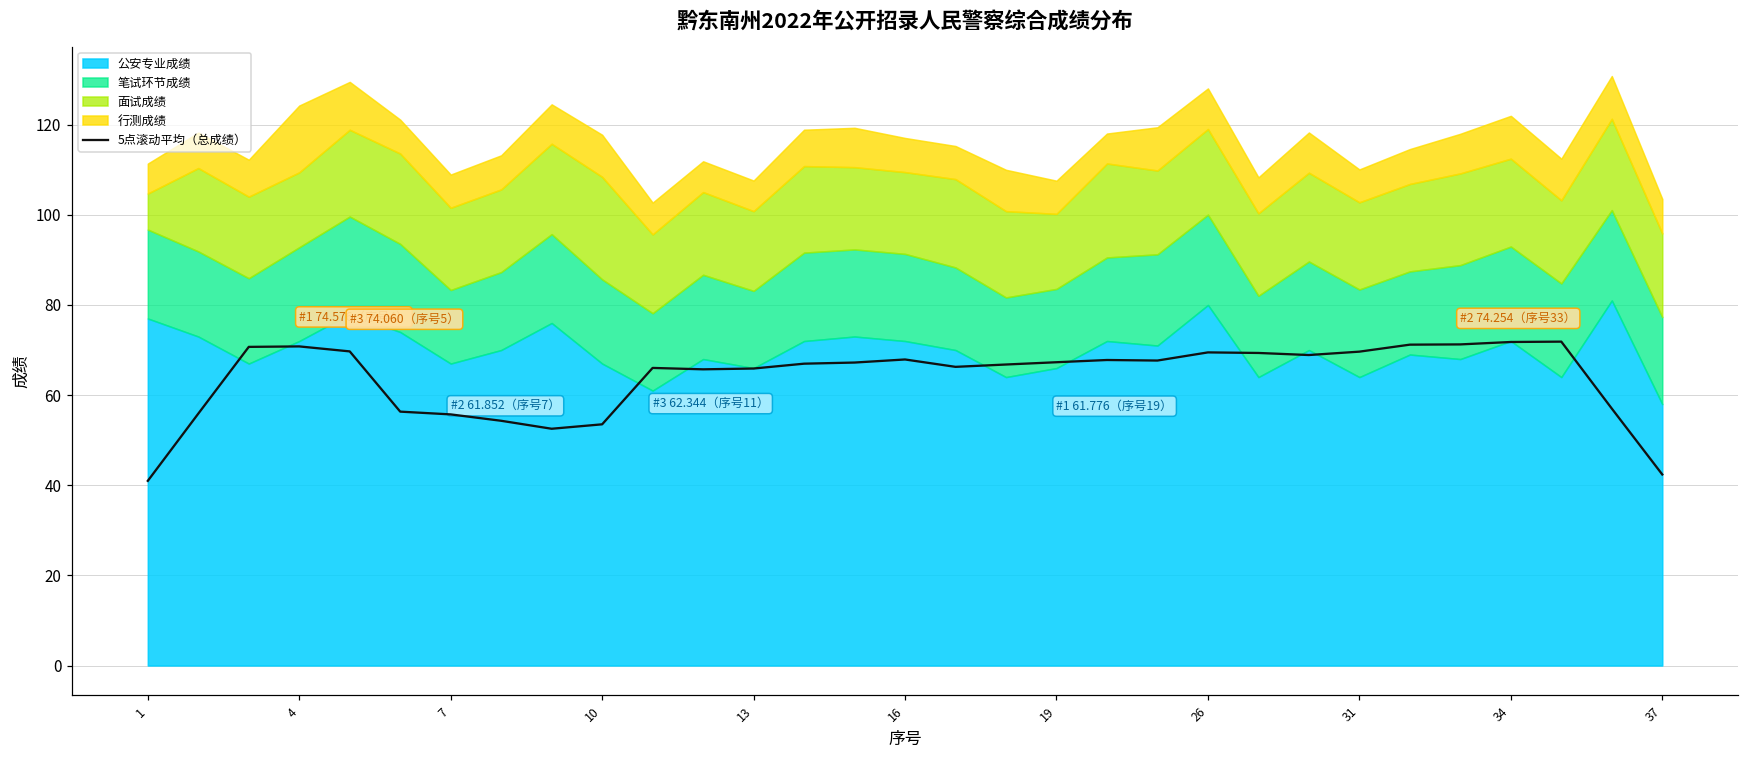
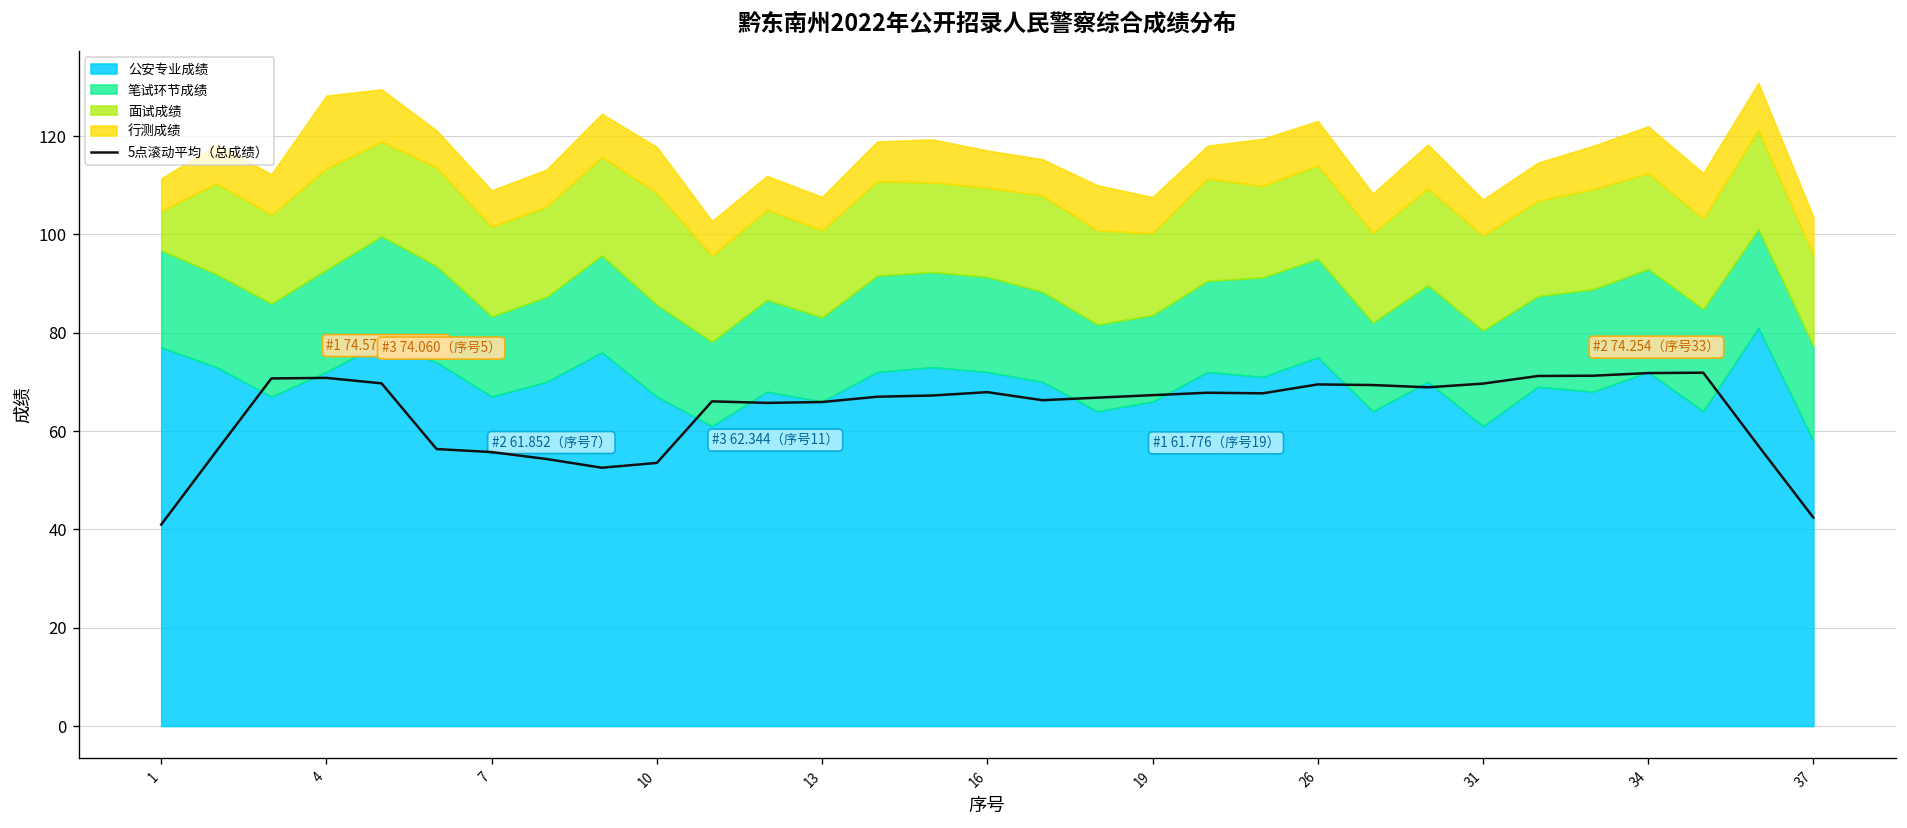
  {
    "5点滚动平均（总成绩）": {
      "1": 41,
      "4": 71,
      "10": 54,
      "16": 68,
      "19": 67,
      "26": 69,
      "31": 70,
      "37": 42
    },
    "公安专业成绩": {
      "1": 77,
      "4": 72,
      "7": 67,
      "10": 67,
      "16": 72,
      "19": 66,
-     "26": 80,
-     "31": 64,
+     "26": 75,
+     "31": 61,
      "37": 58
    },
    "笔试环节成绩": {
      "1": 20,
      "4": 21,
      "7": 16,
      "10": 19,
      "13": 17,
      "16": 19,
      "19": 18,
      "26": 20,
      "31": 19,
      "34": 21,
      "37": 19
    },
    "面试成绩": {
      "1": 8,
-     "4": 17,
+     "4": 21,
      "7": 18,
      "10": 23,
      "13": 18,
      "16": 18,
      "19": 17,
      "26": 19,
      "31": 19,
      "34": 20,
      "37": 19
    },
    "行测成绩": {
      "1": 7,
      "4": 15,
      "7": 7,
      "10": 9,
      "13": 7,
      "16": 8,
      "19": 7,
      "26": 9,
      "31": 7,
      "34": 10,
      "37": 8
    }
  }
